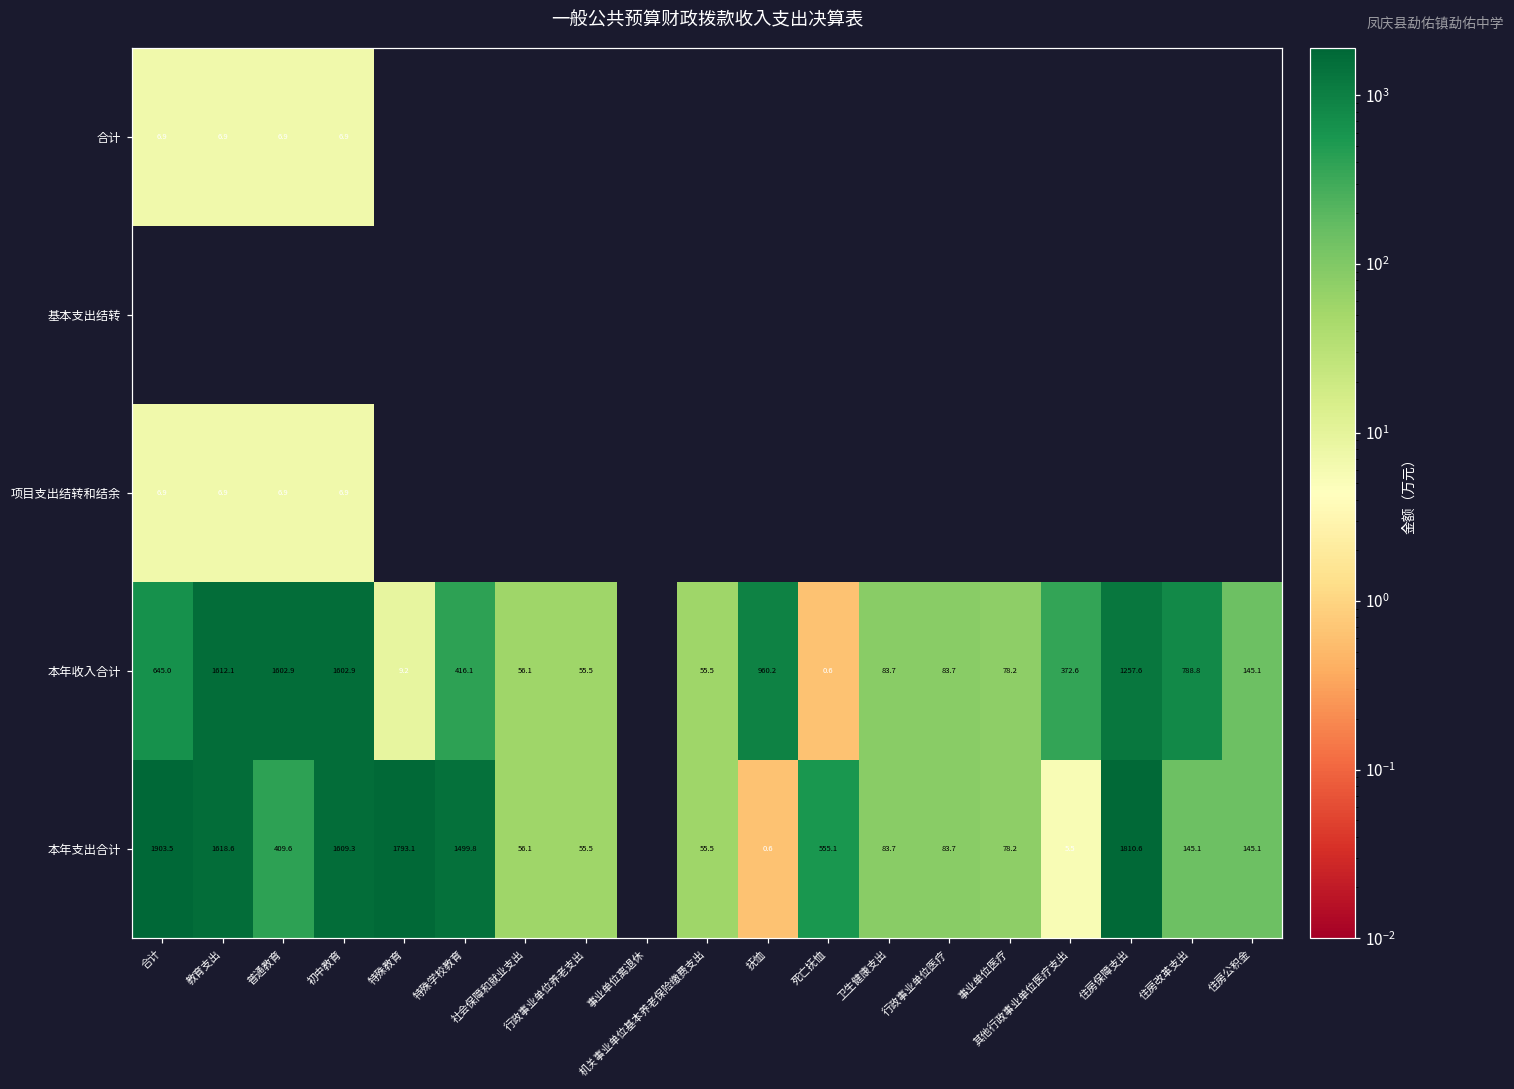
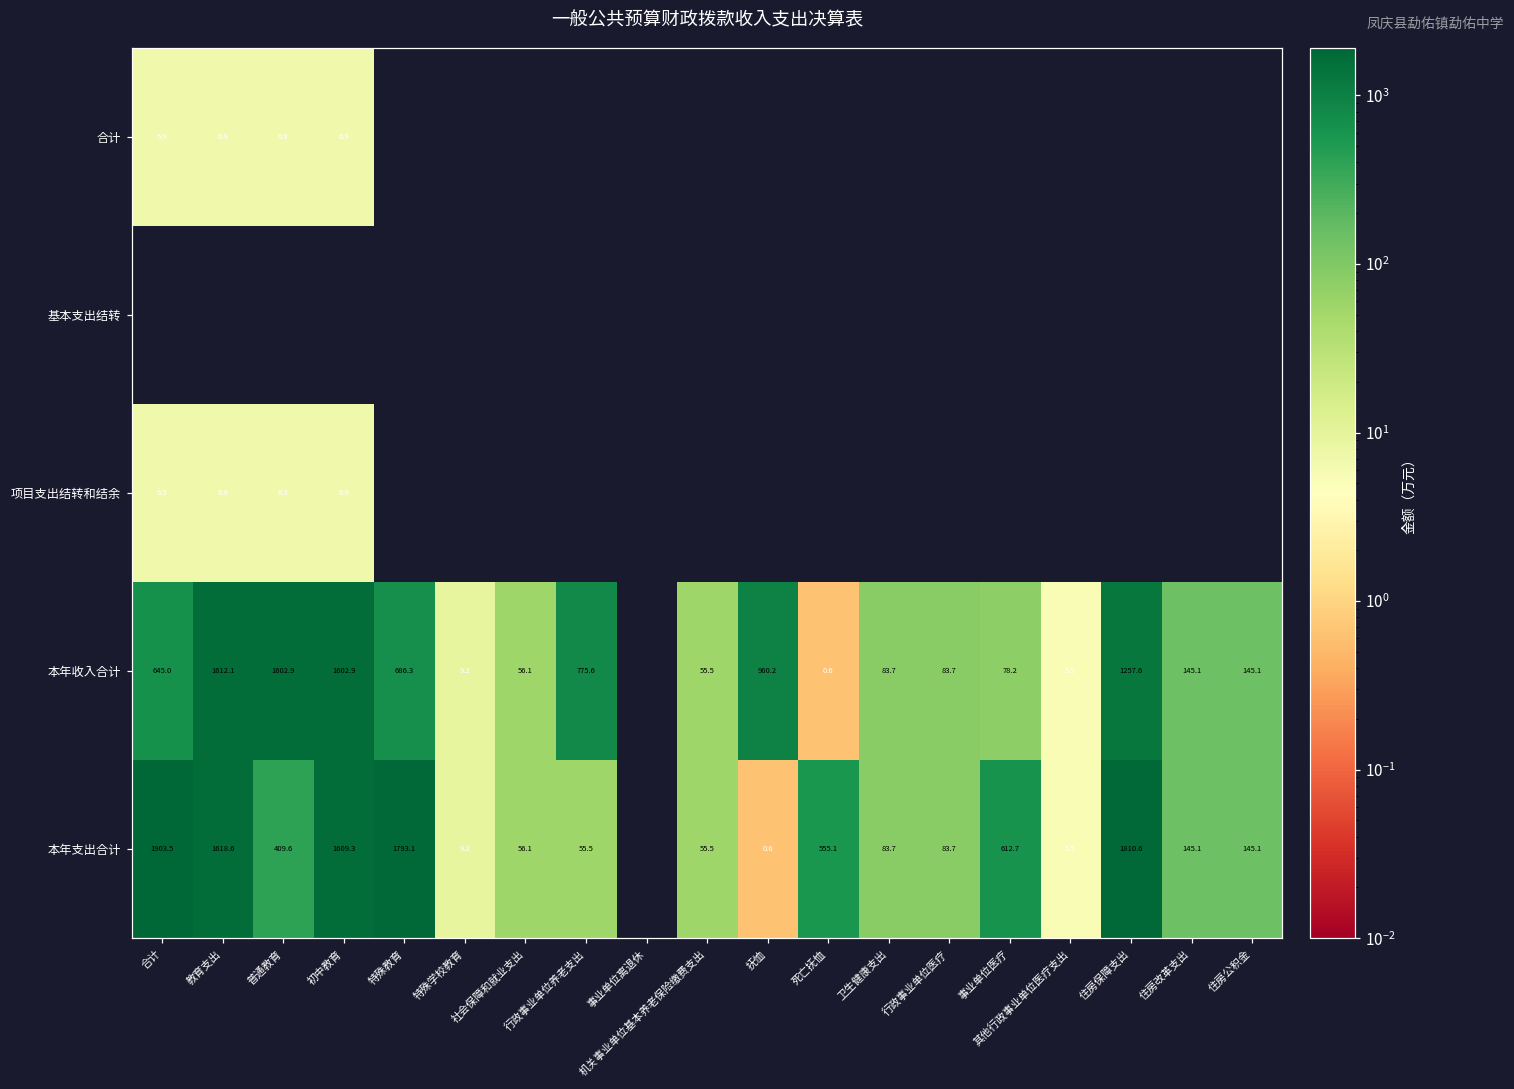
  {
    "合计": {
      "合计": 6.9,
      "教育支出": 6.9,
      "普通教育": 6.9,
      "初中教育": 6.9
    },
    "项目支出结转和结余": {
      "合计": 6.9,
      "教育支出": 6.9,
      "普通教育": 6.9,
      "初中教育": 6.9
    },
    "本年收入合计": {
      "合计": 645.0,
      "教育支出": 1612.1,
      "普通教育": 1602.9,
      "初中教育": 1602.9,
-     "特殊教育": 9.2,
-     "特殊学校教育": 416.1,
+     "特殊教育": 686.3,
+     "特殊学校教育": 9.2,
      "社会保障和就业支出": 56.1,
-     "行政事业单位养老支出": 55.5,
+     "行政事业单位养老支出": 775.6,
      "机关事业单位基本养老保险缴费支出": 55.5,
      "抚恤": 960.2,
      "死亡抚恤": 0.6,
      "卫生健康支出": 83.7,
      "行政事业单位医疗": 83.7,
      "事业单位医疗": 78.2,
-     "其他行政事业单位医疗支出": 372.6,
+     "其他行政事业单位医疗支出": 5.5,
      "住房保障支出": 1257.6,
-     "住房改革支出": 788.8,
+     "住房改革支出": 145.1,
      "住房公积金": 145.1
    },
    "本年支出合计": {
      "合计": 1903.5,
      "教育支出": 1618.6,
      "普通教育": 409.6,
      "初中教育": 1609.3,
      "特殊教育": 1793.1,
-     "特殊学校教育": 1499.8,
+     "特殊学校教育": 9.2,
      "社会保障和就业支出": 56.1,
      "行政事业单位养老支出": 55.5,
      "机关事业单位基本养老保险缴费支出": 55.5,
      "抚恤": 0.6,
      "死亡抚恤": 555.1,
      "卫生健康支出": 83.7,
      "行政事业单位医疗": 83.7,
-     "事业单位医疗": 78.2,
+     "事业单位医疗": 612.7,
      "其他行政事业单位医疗支出": 5.5,
      "住房保障支出": 1810.6,
      "住房改革支出": 145.1,
      "住房公积金": 145.1
    }
  }
